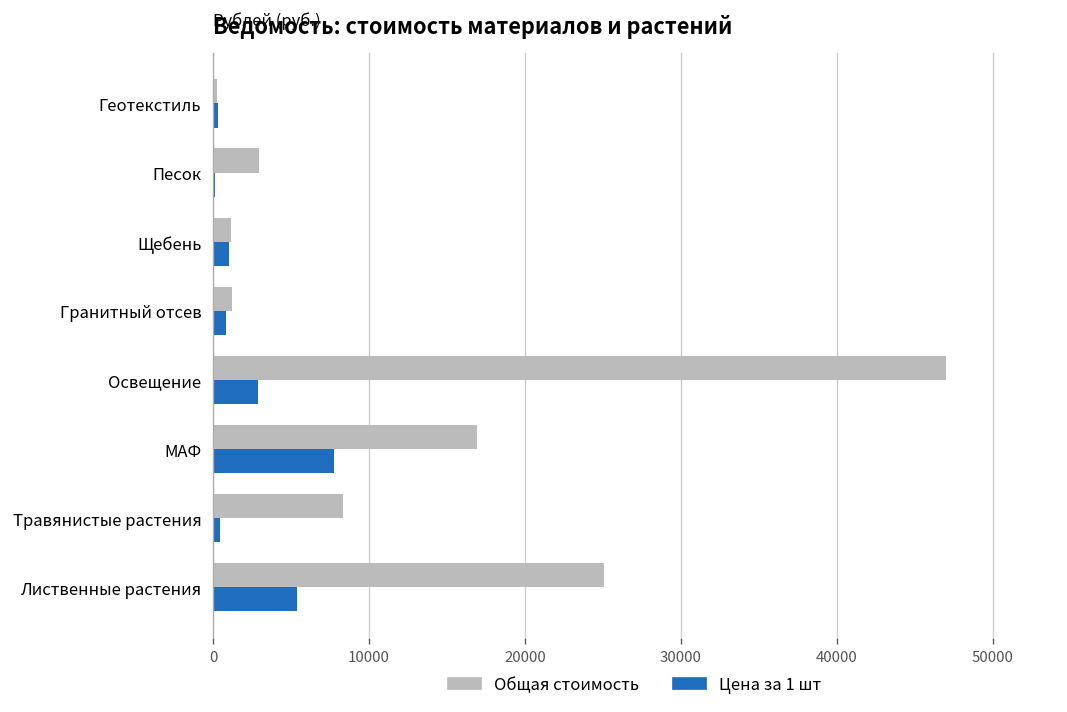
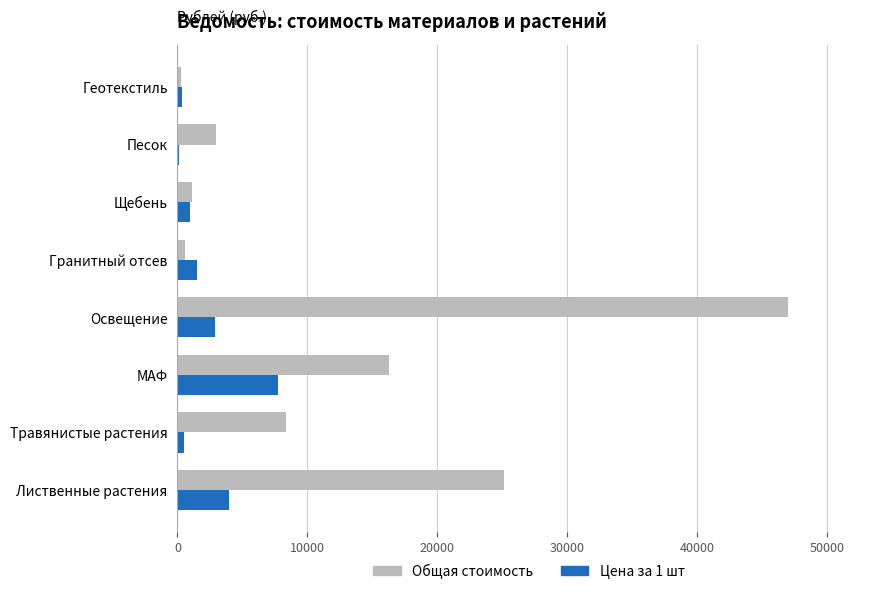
  {
    "Общая стоимость": {
      "Геотекстиль": 300,
      "Песок": 2900,
      "Щебень": 1200,
-     "Гранитный отсев": 1200,
+     "Гранитный отсев": 600,
      "Освещение": 47000,
-     "МАФ": 16900,
+     "МАФ": 16300,
      "Травянистые растения": 8300,
      "Лиственные растения": 25100
    },
    "Цена за 1 шт": {
      "Геотекстиль": 400,
      "Щебень": 1000,
-     "Гранитный отсев": 800,
+     "Гранитный отсев": 1500,
      "Освещение": 2900,
      "МАФ": 7700,
      "Травянистые растения": 500,
-     "Лиственные растения": 5400
+     "Лиственные растения": 4000
    }
  }
